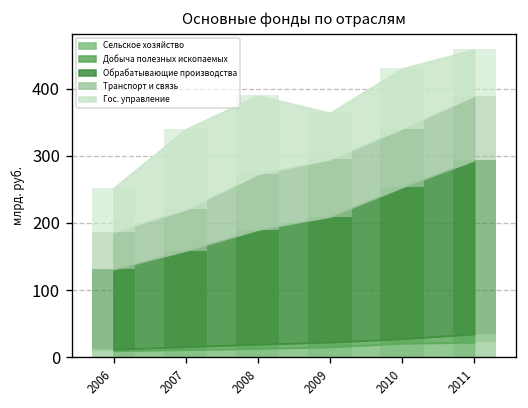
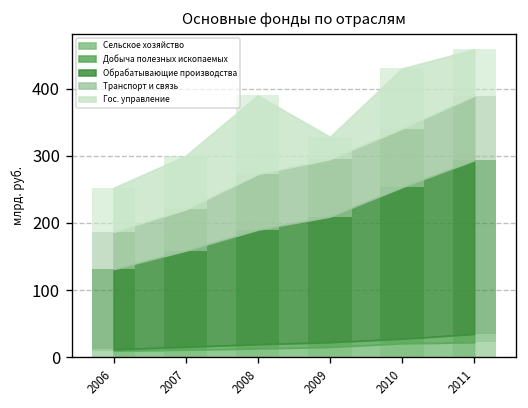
  {
    "Гос. управление": {
      "2006": 70,
-     "2007": 120,
+     "2007": 80,
      "2008": 120,
-     "2009": 70,
+     "2009": 30,
      "2010": 90,
      "2011": 70
    }
  }
